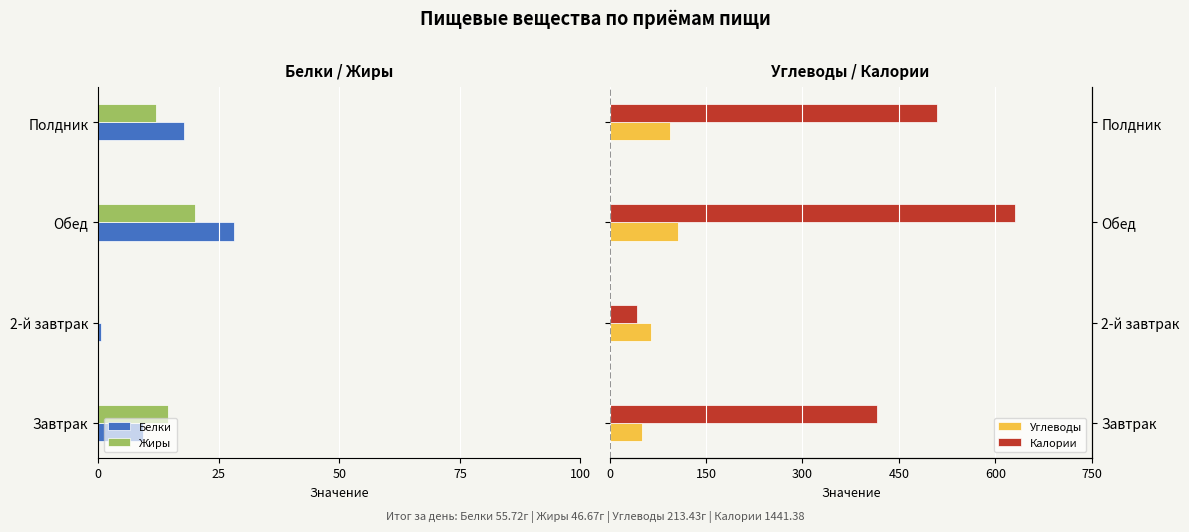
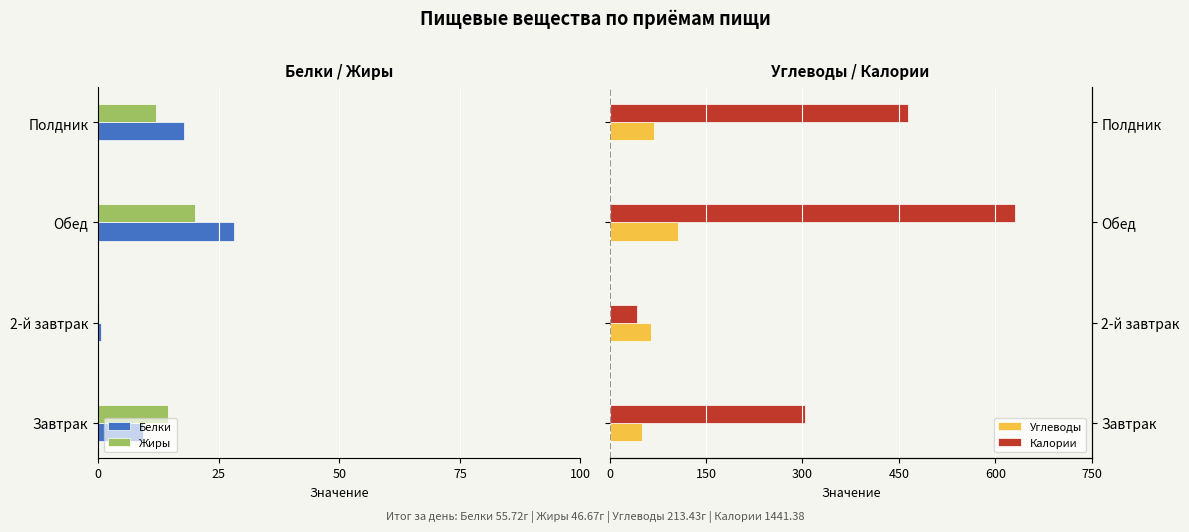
  {
    "Углеводы / Калории": {
      "Углеводы": {
-       "Полдник": 90,
+       "Полдник": 70,
        "Обед": 110,
        "2-й завтрак": 60,
        "Завтрак": 50
      },
      "Калории": {
-       "Полдник": 510,
+       "Полдник": 460,
        "Обед": 630,
        "2-й завтрак": 40,
-       "Завтрак": 420
+       "Завтрак": 300
      }
    }
  }
